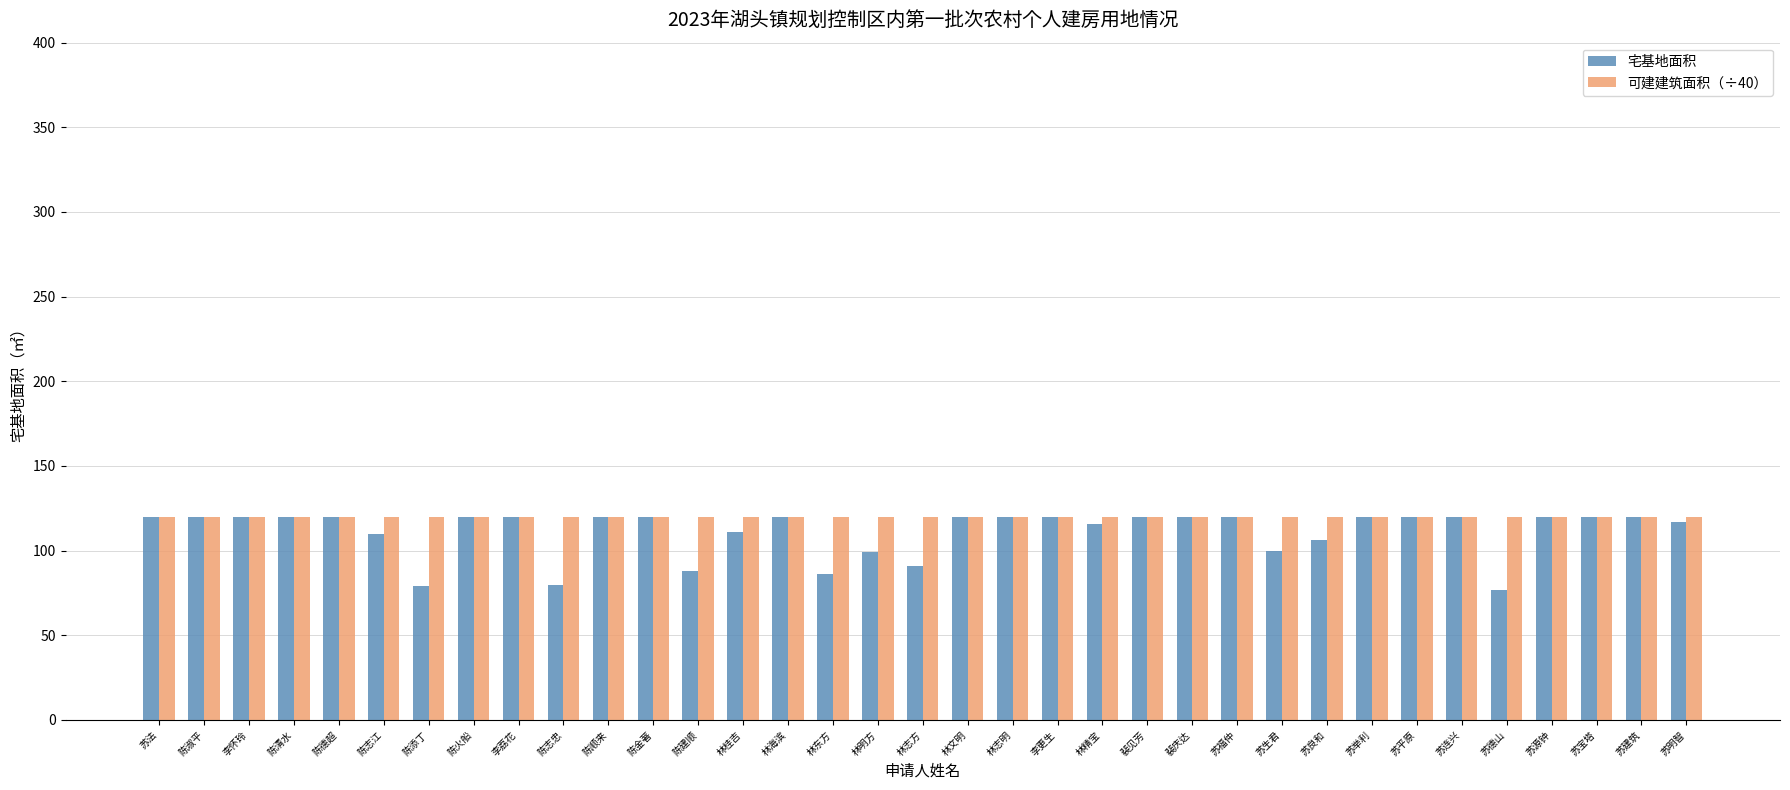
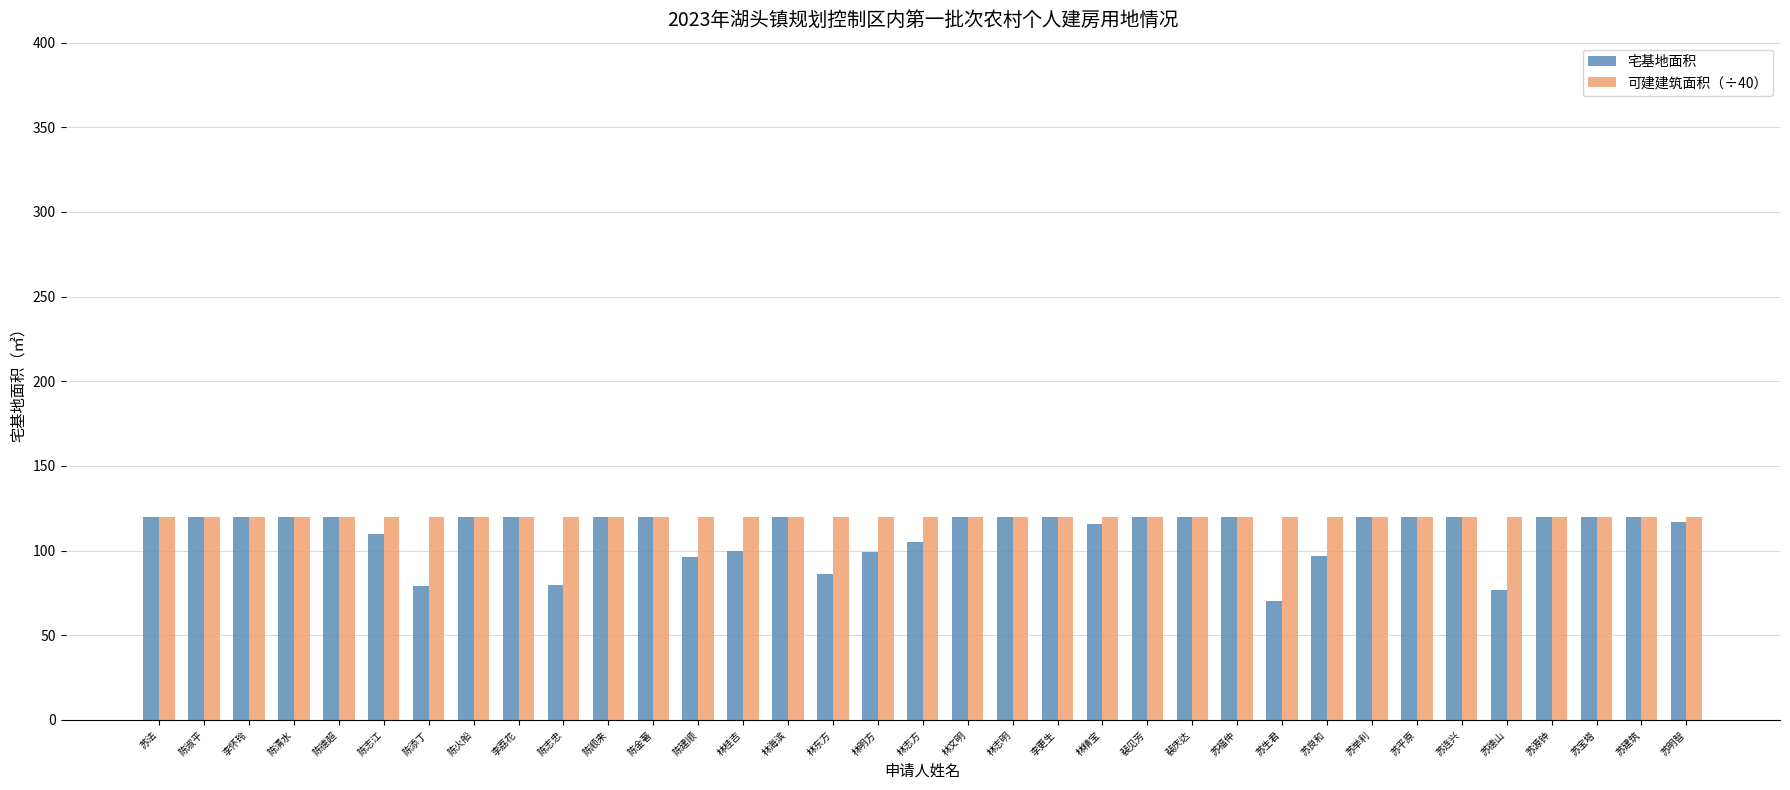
  {
    "宅基地面积": {
      "苏法": 120,
      "陈淑平": 120,
      "李怀玲": 120,
      "陈清水": 120,
      "陈德超": 120,
      "陈志江": 110,
      "陈添丁": 79,
      "陈火船": 120,
      "李荔花": 120,
      "陈志忠": 80,
      "陈顺来": 120,
      "陈金著": 120,
-     "陈建顺": 88,
-     "林桂吉": 111,
+     "陈建顺": 96,
+     "林桂吉": 100,
      "林海滨": 120,
      "林东方": 86,
      "林明方": 99,
-     "林志方": 91,
+     "林志方": 105,
      "林文明": 120,
      "林志明": 120,
      "李更生": 120,
      "林精宝": 116,
      "裴见芳": 120,
      "裴庆达": 120,
      "苏福仲": 120,
-     "苏生君": 100,
-     "苏良和": 106,
+     "苏生君": 70,
+     "苏良和": 97,
      "苏举利": 120,
      "苏平原": 120,
      "苏连兴": 120,
      "苏德山": 77,
      "苏源钟": 120,
      "苏宝塔": 120,
      "苏建筑": 120,
      "苏明智": 117
    },
    "可建建筑面积（÷40）": {
      "苏法": 120,
      "陈淑平": 120,
      "李怀玲": 120,
      "陈清水": 120,
      "陈德超": 120,
      "陈志江": 120,
      "陈添丁": 120,
      "陈火船": 120,
      "李荔花": 120,
      "陈志忠": 120,
      "陈顺来": 120,
      "陈金著": 120,
      "陈建顺": 120,
      "林桂吉": 120,
      "林海滨": 120,
      "林东方": 120,
      "林明方": 120,
      "林志方": 120,
      "林文明": 120,
      "林志明": 120,
      "李更生": 120,
      "林精宝": 120,
      "裴见芳": 120,
      "裴庆达": 120,
      "苏福仲": 120,
      "苏生君": 120,
      "苏良和": 120,
      "苏举利": 120,
      "苏平原": 120,
      "苏连兴": 120,
      "苏德山": 120,
      "苏源钟": 120,
      "苏宝塔": 120,
      "苏建筑": 120,
      "苏明智": 120
    }
  }
